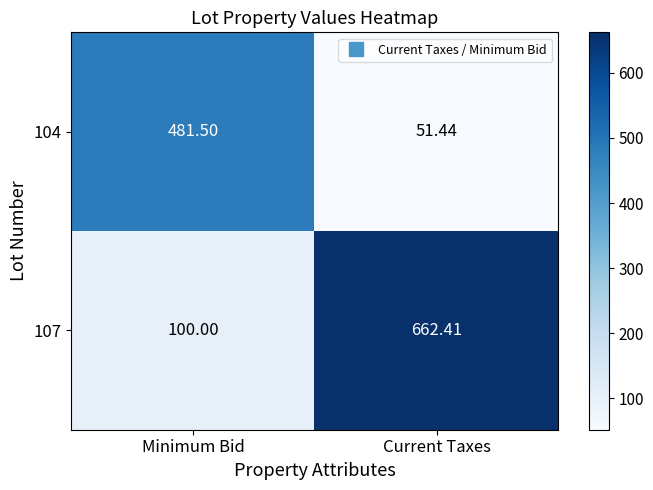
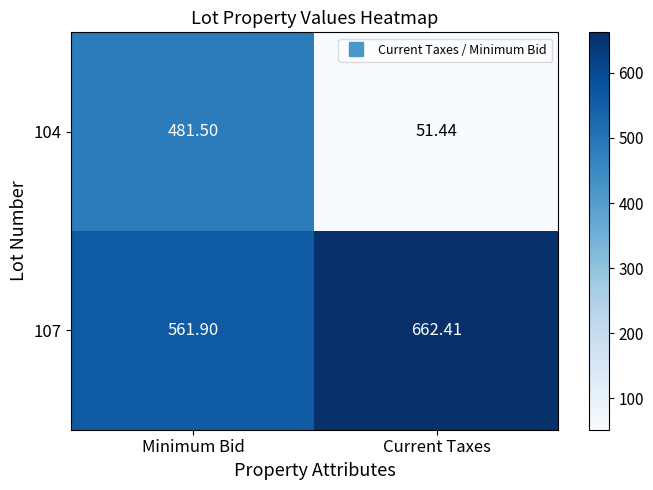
  {
    "104": {
      "Minimum Bid": 481.50,
      "Current Taxes": 51.44
    },
    "107": {
-     "Minimum Bid": 100.00,
+     "Minimum Bid": 561.90,
      "Current Taxes": 662.41
    }
  }
